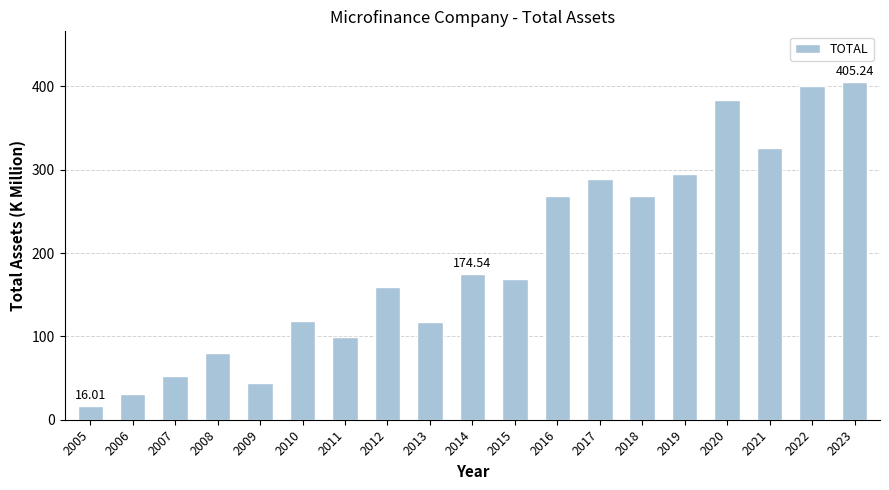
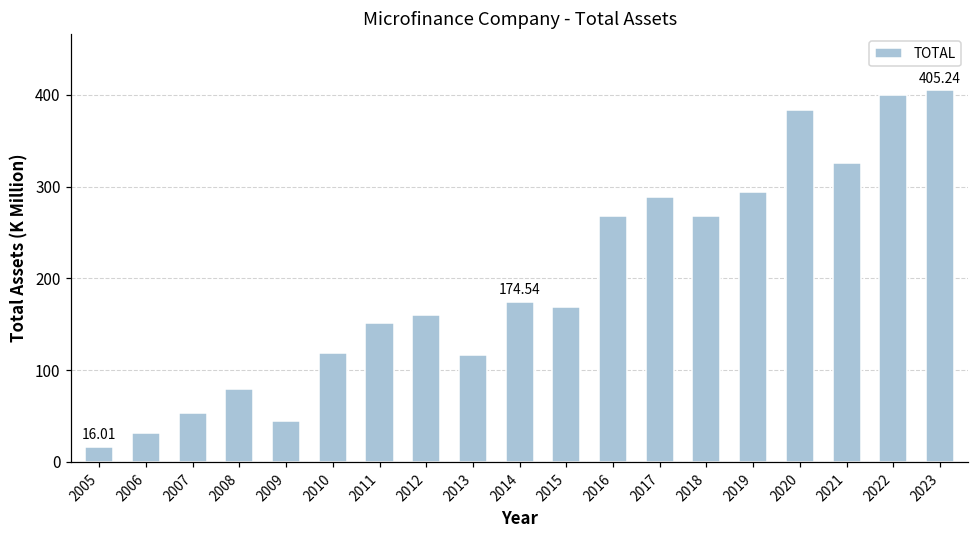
  {
    "2006": 30,
    "2007": 50,
    "2008": 80,
    "2009": 40,
    "2010": 120,
-   "2011": 100,
+   "2011": 150,
    "2012": 160,
    "2013": 120,
    "2015": 170,
    "2016": 270,
    "2017": 290,
    "2018": 270,
    "2019": 290,
    "2020": 380,
    "2021": 330,
    "2022": 400
  }
